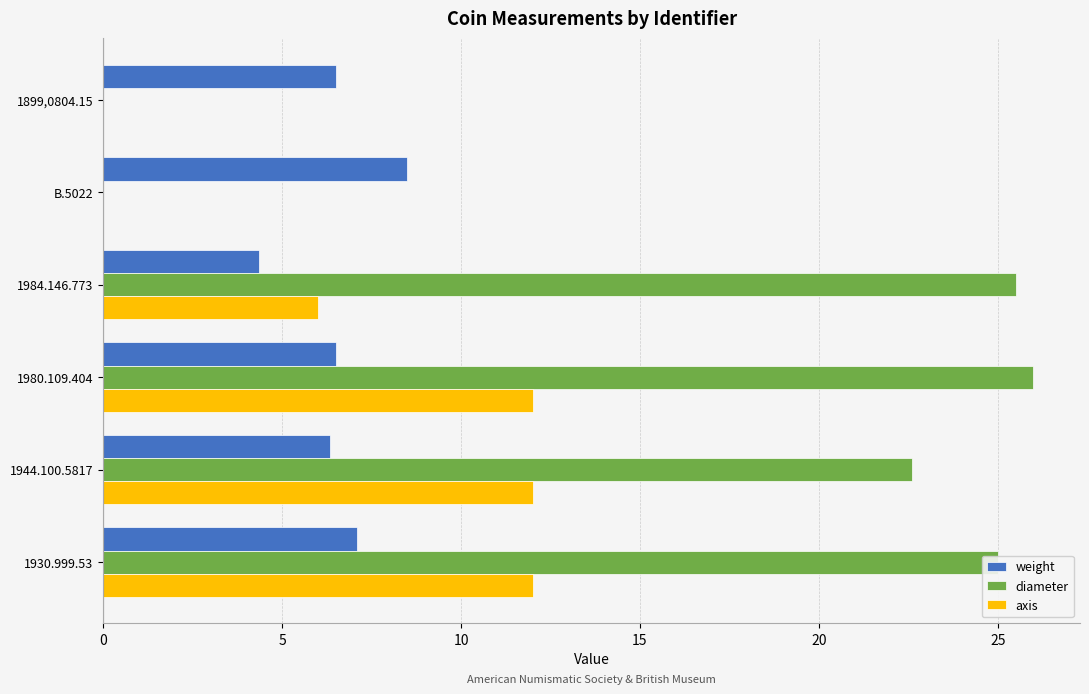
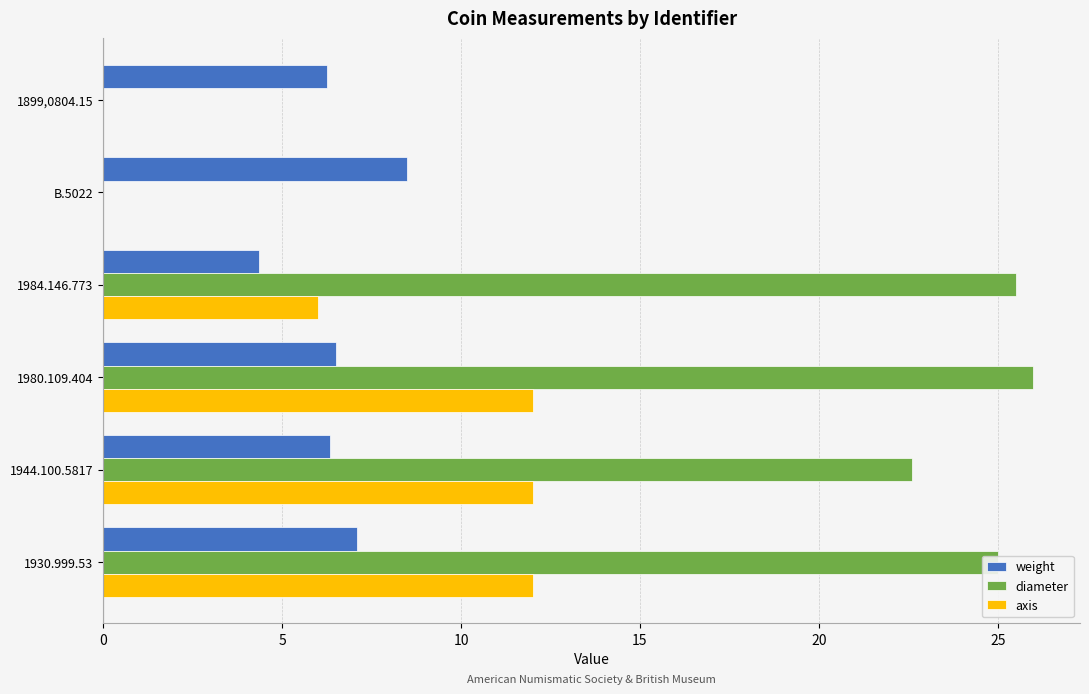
  {
    "weight": {
-     "1899,0804.15": 6.5,
+     "1899,0804.15": 6.3,
      "B.5022": 8.5,
      "1984.146.773": 4.3,
      "1980.109.404": 6.5,
      "1944.100.5817": 6.4,
      "1930.999.53": 7.1
    },
    "diameter": {
      "1899,0804.15": 0.0,
      "B.5022": 0.0,
      "1984.146.773": 25.5,
      "1980.109.404": 26.0,
      "1944.100.5817": 22.6
    },
    "axis": {
      "1899,0804.15": 0.0,
      "B.5022": 0.0,
      "1984.146.773": 6.0,
      "1980.109.404": 12.0,
      "1944.100.5817": 12.0,
      "1930.999.53": 12.0
    }
  }
